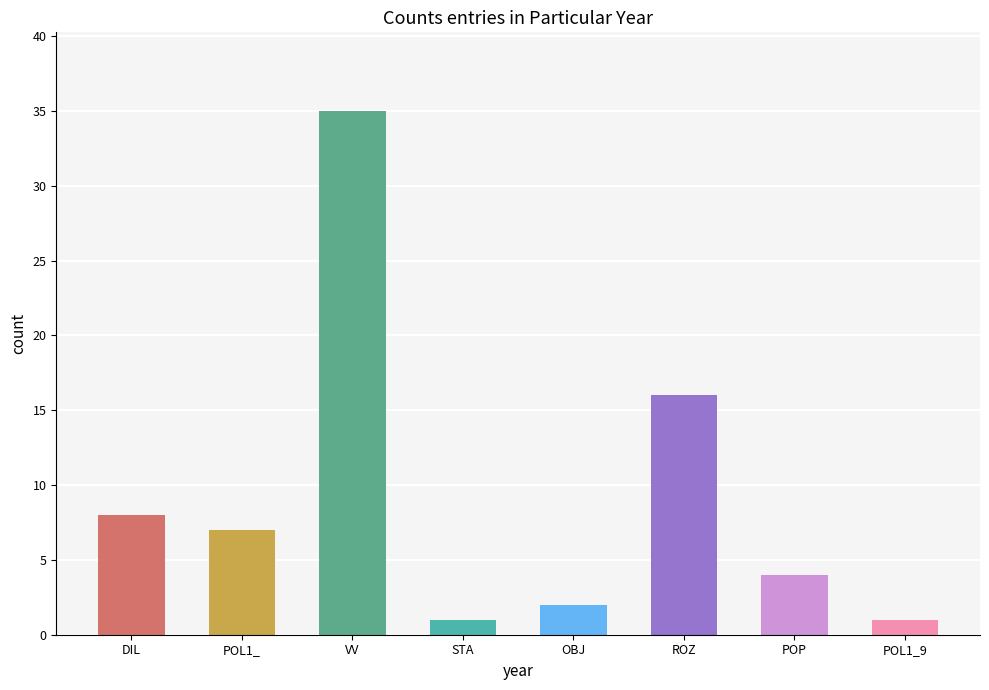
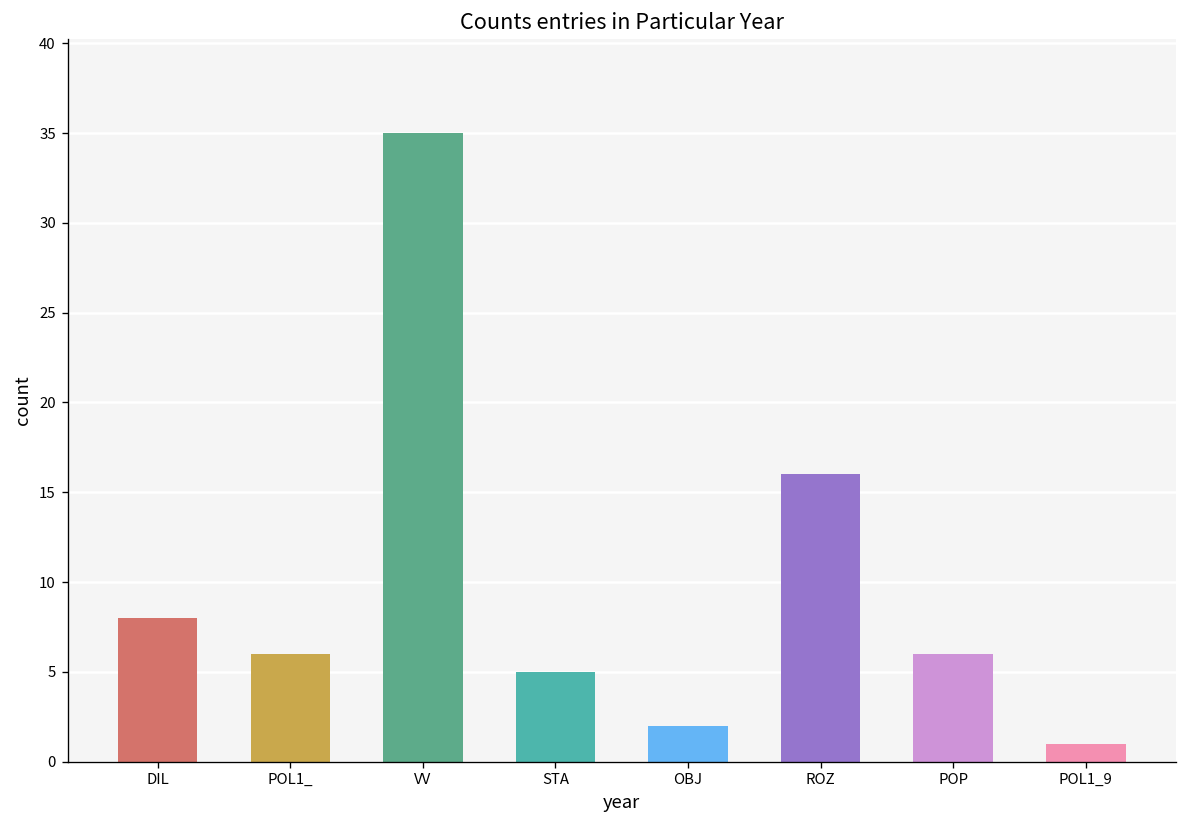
  {
    "DIL": 8,
-   "POL1_": 7,
+   "POL1_": 6,
    "VV": 35,
-   "STA": 1,
+   "STA": 5,
    "OBJ": 2,
    "ROZ": 16,
-   "POP": 4,
+   "POP": 6,
    "POL1_9": 1
  }
